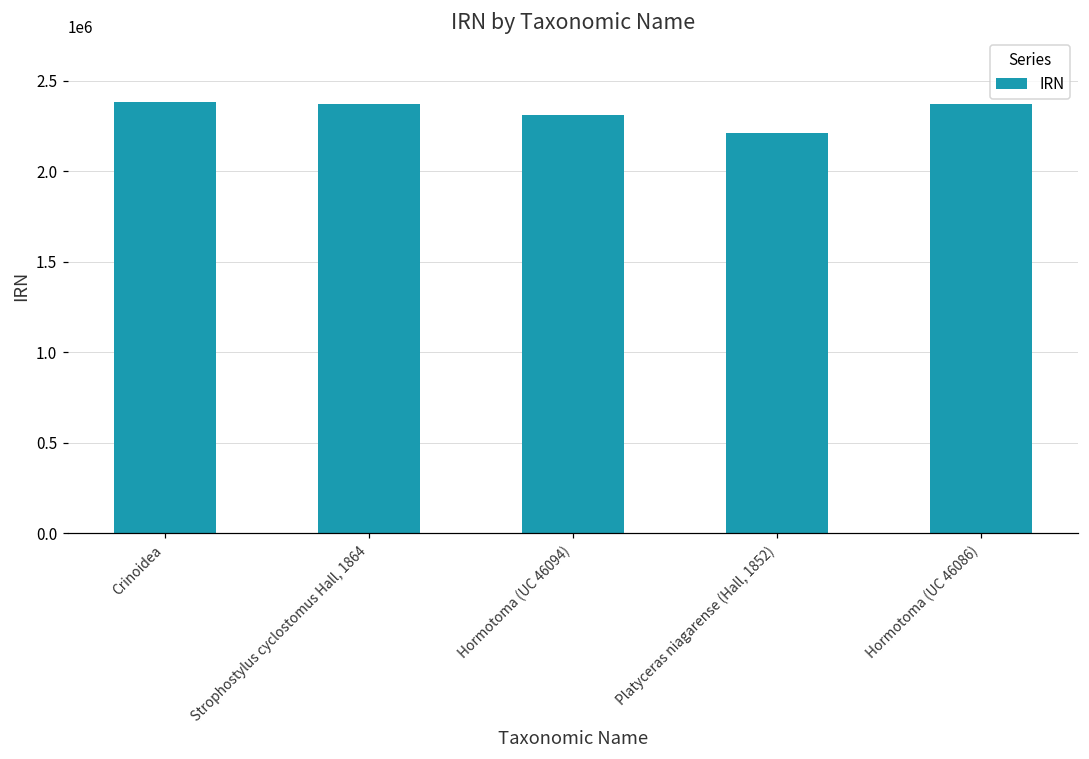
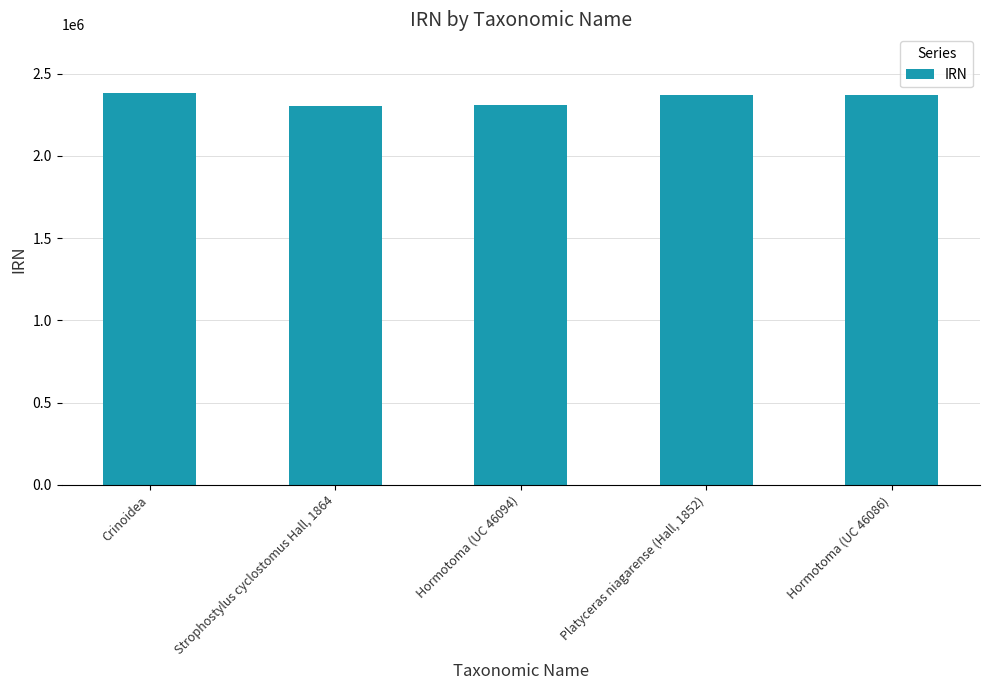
  {
    "Crinoidea": 2380000,
-   "Strophostylus cyclostomus Hall, 1864": 2370000,
+   "Strophostylus cyclostomus Hall, 1864": 2310000,
    "Hormotoma (UC 46094)": 2310000,
-   "Platyceras niagarense (Hall, 1852)": 2210000,
+   "Platyceras niagarense (Hall, 1852)": 2370000,
    "Hormotoma (UC 46086)": 2370000
  }
